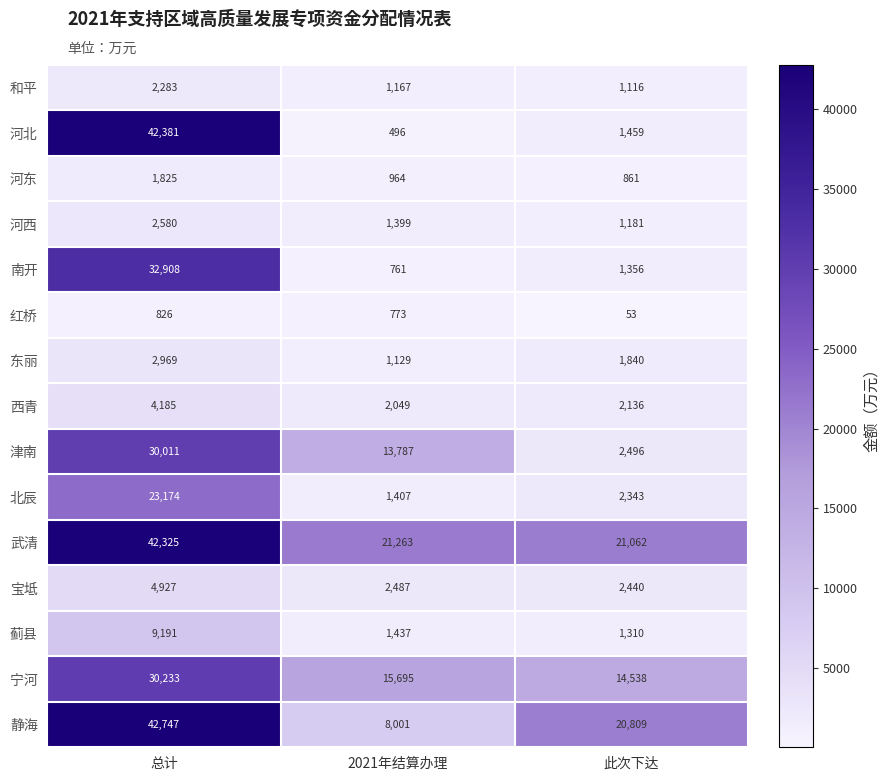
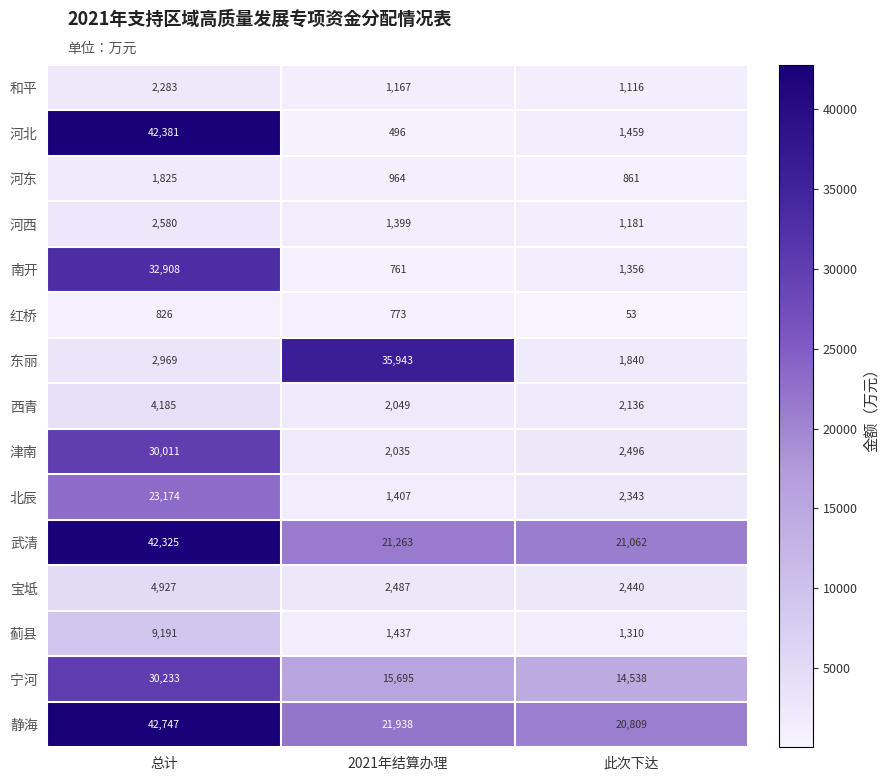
  {
    "和平": {
      "总计": "2,283",
      "2021年结算办理": "1,167",
      "此次下达": "1,116"
    },
    "河北": {
      "总计": "42,381",
      "2021年结算办理": "496",
      "此次下达": "1,459"
    },
    "河东": {
      "总计": "1,825",
      "2021年结算办理": "964",
      "此次下达": "861"
    },
    "河西": {
      "总计": "2,580",
      "2021年结算办理": "1,399",
      "此次下达": "1,181"
    },
    "南开": {
      "总计": "32,908",
      "2021年结算办理": "761",
      "此次下达": "1,356"
    },
    "红桥": {
      "总计": "826",
      "2021年结算办理": "773",
      "此次下达": "53"
    },
    "东丽": {
      "总计": "2,969",
-     "2021年结算办理": "1,129",
+     "2021年结算办理": "35,943",
      "此次下达": "1,840"
    },
    "西青": {
      "总计": "4,185",
      "2021年结算办理": "2,049",
      "此次下达": "2,136"
    },
    "津南": {
      "总计": "30,011",
-     "2021年结算办理": "13,787",
+     "2021年结算办理": "2,035",
      "此次下达": "2,496"
    },
    "北辰": {
      "总计": "23,174",
      "2021年结算办理": "1,407",
      "此次下达": "2,343"
    },
    "武清": {
      "总计": "42,325",
      "2021年结算办理": "21,263",
      "此次下达": "21,062"
    },
    "宝坻": {
      "总计": "4,927",
      "2021年结算办理": "2,487",
      "此次下达": "2,440"
    },
    "蓟县": {
      "总计": "9,191",
      "2021年结算办理": "1,437",
      "此次下达": "1,310"
    },
    "宁河": {
      "总计": "30,233",
      "2021年结算办理": "15,695",
      "此次下达": "14,538"
    },
    "静海": {
      "总计": "42,747",
-     "2021年结算办理": "8,001",
+     "2021年结算办理": "21,938",
      "此次下达": "20,809"
    }
  }
